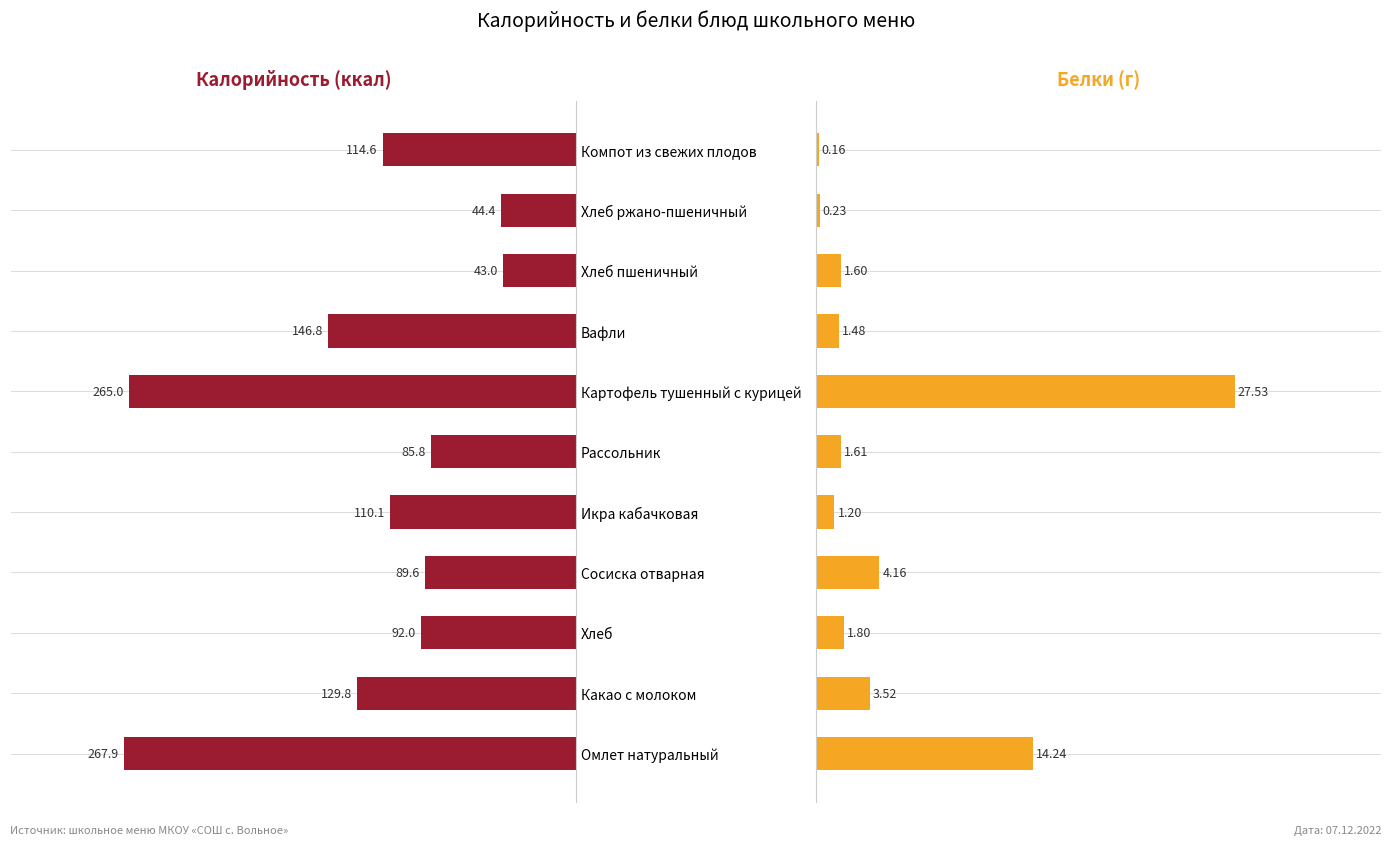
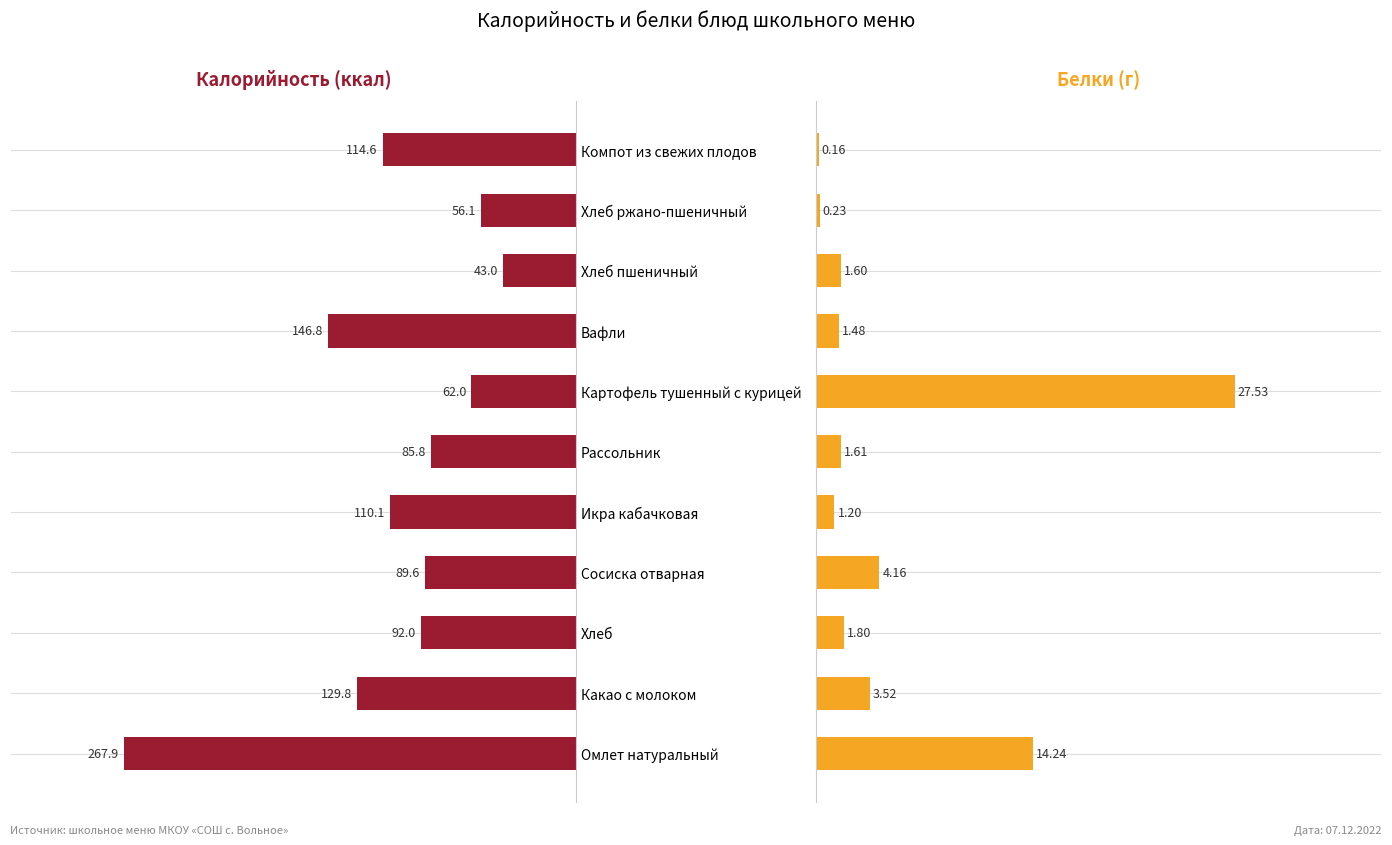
  {
    "Калорийность (ккал)": {
      "Компот из свежих плодов": 114.6,
-     "Хлеб ржано-пшеничный": 44.4,
+     "Хлеб ржано-пшеничный": 56.1,
      "Хлеб пшеничный": 43.0,
      "Вафли": 146.8,
-     "Картофель тушенный с курицей": 265.0,
+     "Картофель тушенный с курицей": 62.0,
      "Рассольник": 85.8,
      "Икра кабачковая": 110.1,
      "Сосиска отварная": 89.6,
      "Хлеб": 92.0,
      "Какао с молоком": 129.8,
      "Омлет натуральный": 267.9
    }
  }
